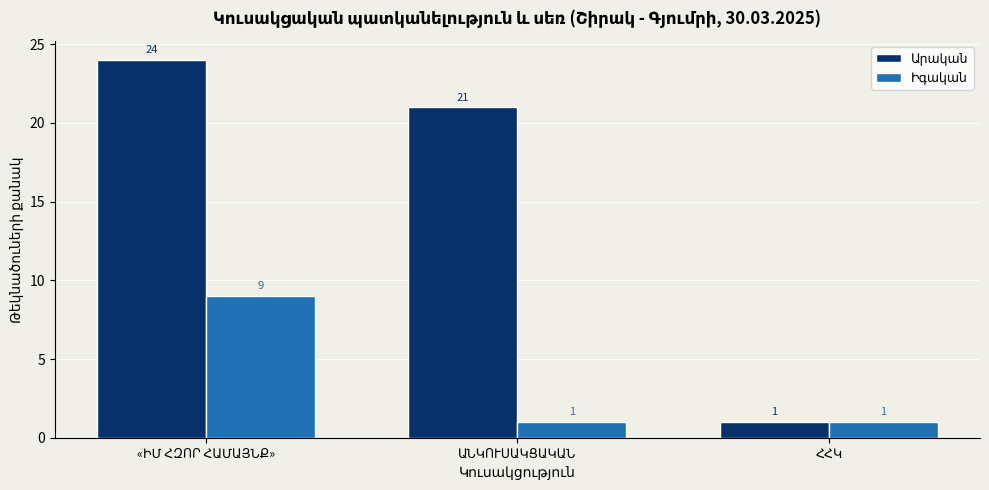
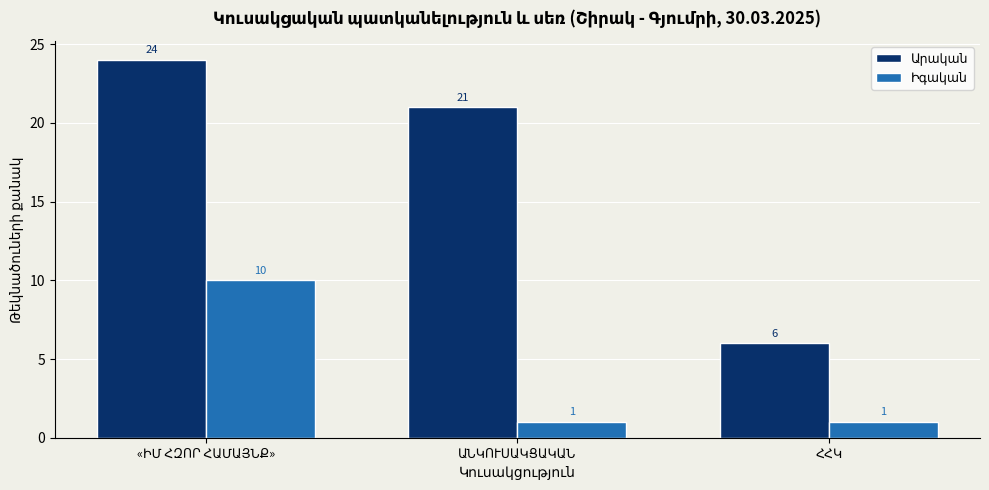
  {
    "Արական": {
      "«ԻՄ ՀԶՈՐ ՀԱՄԱՅՆՔ»": 24,
      "ԱՆԿՈՒՍԱԿՑԱԿԱՆ": 21,
-     "ՀՀԿ": 1
+     "ՀՀԿ": 6
    },
    "Իգական": {
-     "«ԻՄ ՀԶՈՐ ՀԱՄԱՅՆՔ»": 9,
+     "«ԻՄ ՀԶՈՐ ՀԱՄԱՅՆՔ»": 10,
      "ԱՆԿՈՒՍԱԿՑԱԿԱՆ": 1,
      "ՀՀԿ": 1
    }
  }
